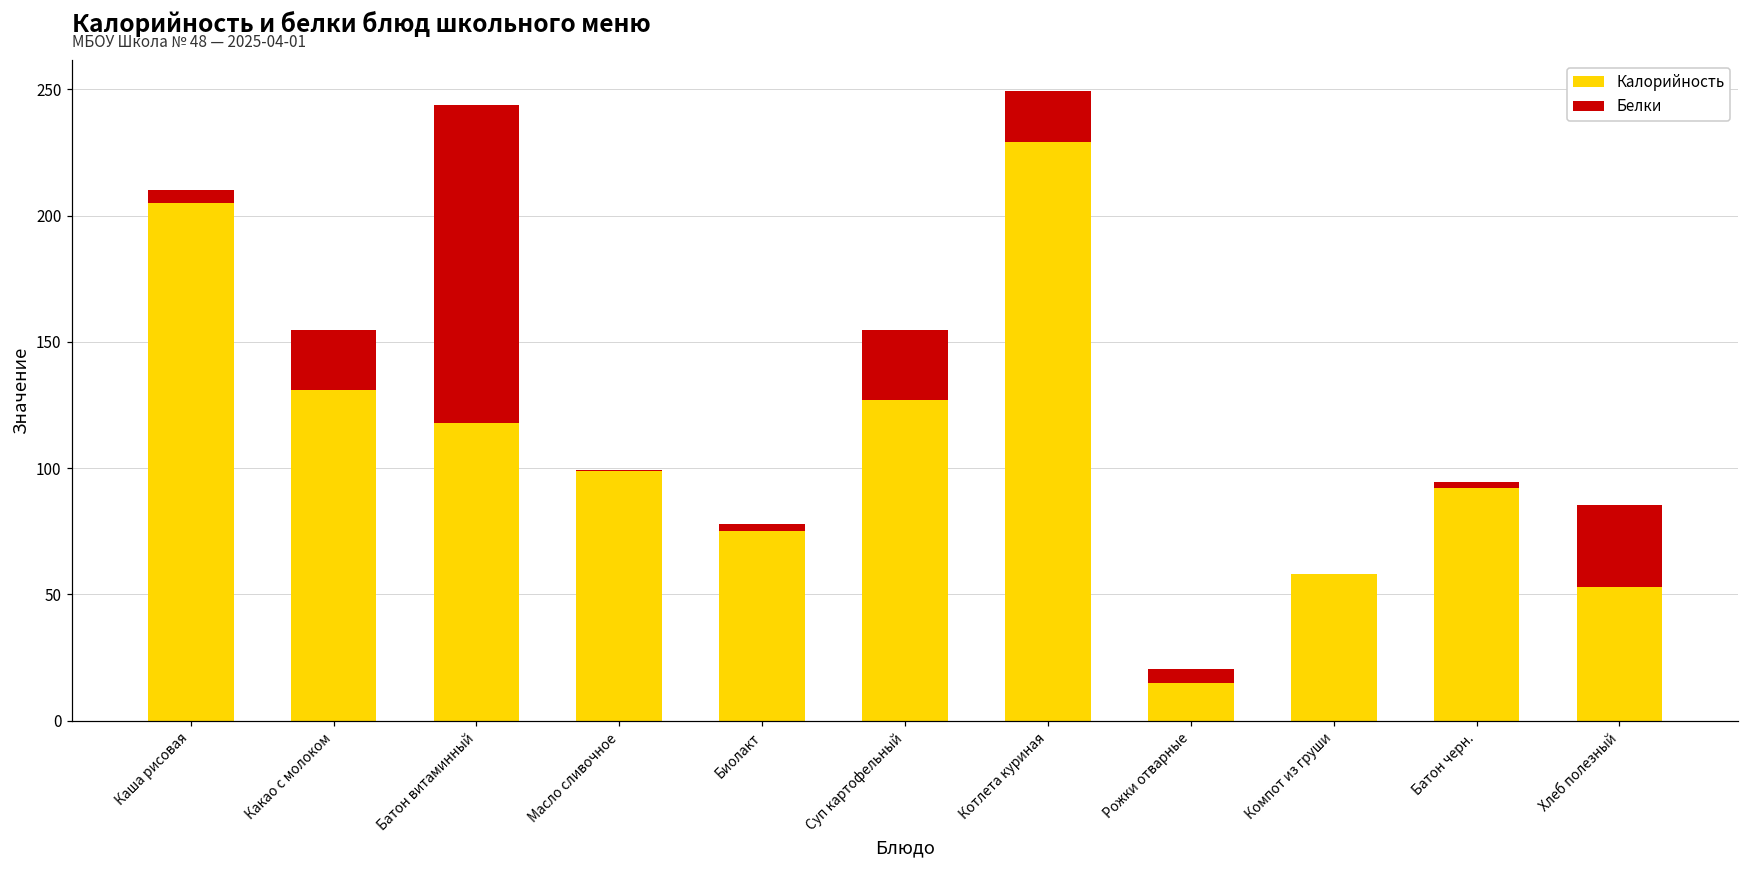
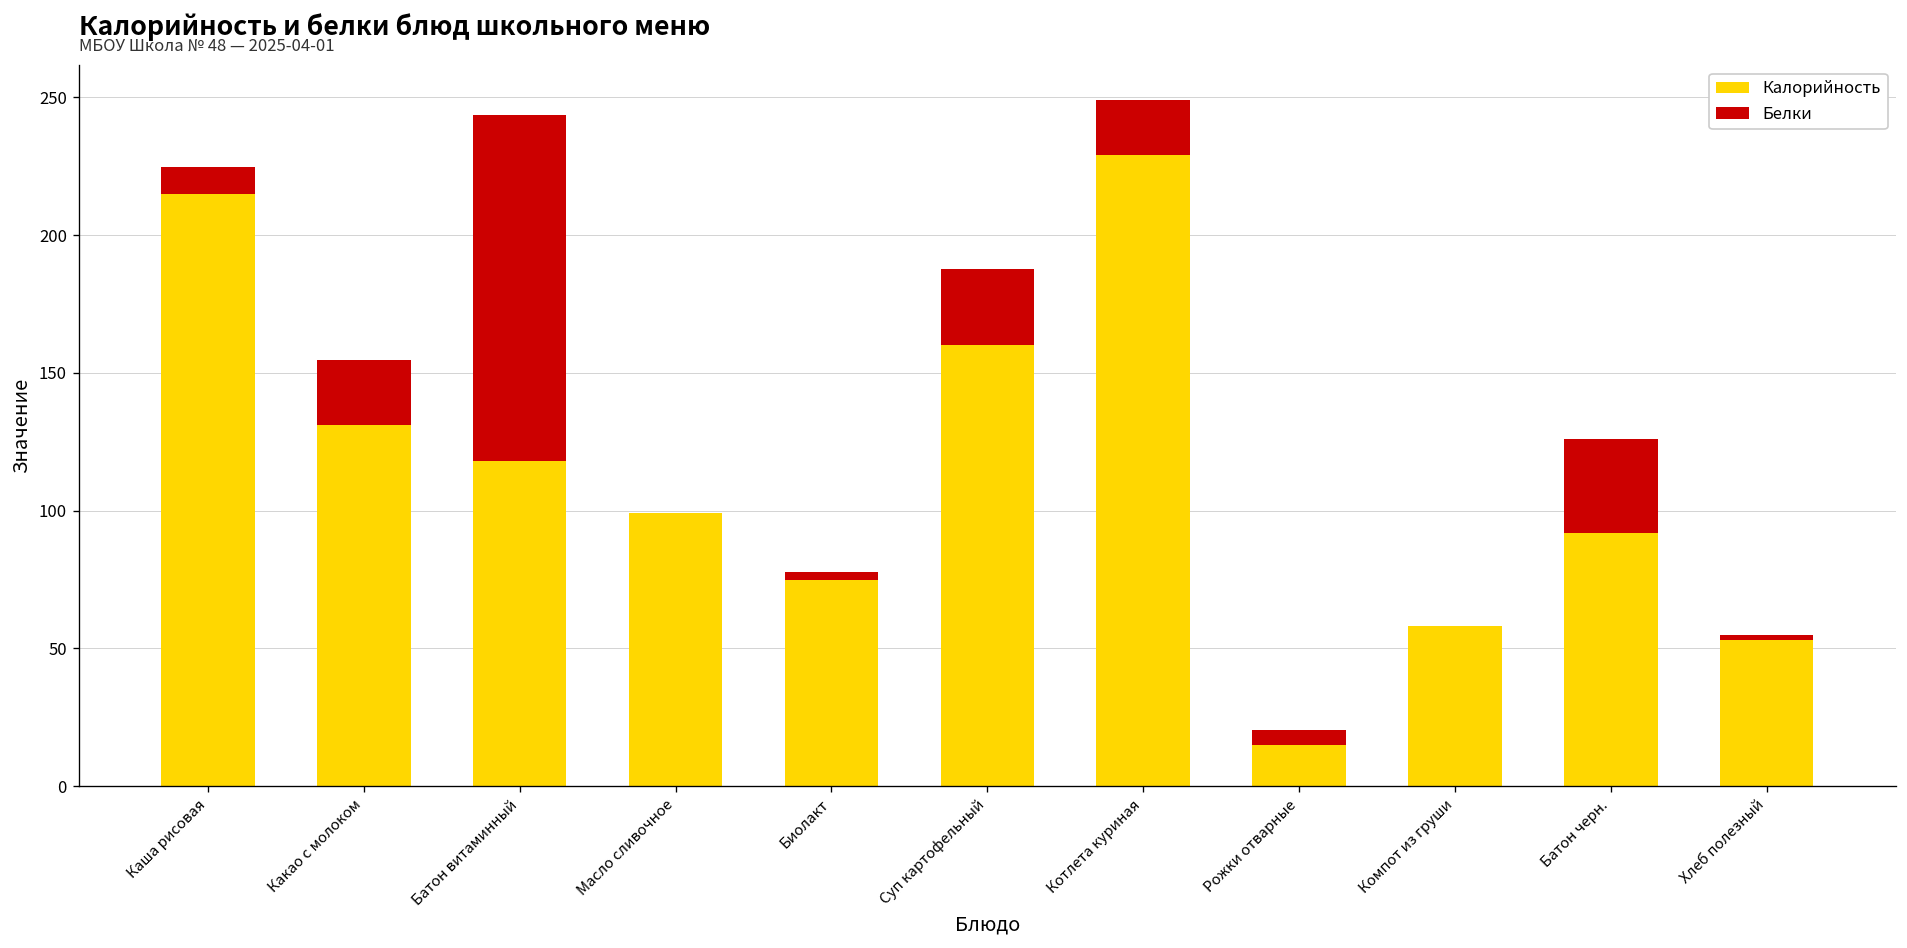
  {
    "Калорийность": {
-     "Каша рисовая": 205,
+     "Каша рисовая": 215,
      "Какао с молоком": 131,
      "Батон витаминный": 118,
      "Масло сливочное": 99,
      "Биолакт": 75,
-     "Суп картофельный": 127,
+     "Суп картофельный": 160,
      "Котлета куриная": 229,
      "Рожки отварные": 15,
      "Компот из груши": 58,
      "Батон черн.": 92,
      "Хлеб полезный": 53
    },
    "Белки": {
-     "Каша рисовая": 5,
+     "Каша рисовая": 10,
      "Какао с молоком": 24,
      "Батон витаминный": 126,
      "Биолакт": 3,
      "Суп картофельный": 28,
      "Котлета куриная": 20,
      "Рожки отварные": 5,
-     "Батон черн.": 3,
-     "Хлеб полезный": 33
+     "Батон черн.": 34,
+     "Хлеб полезный": 2
    }
  }
